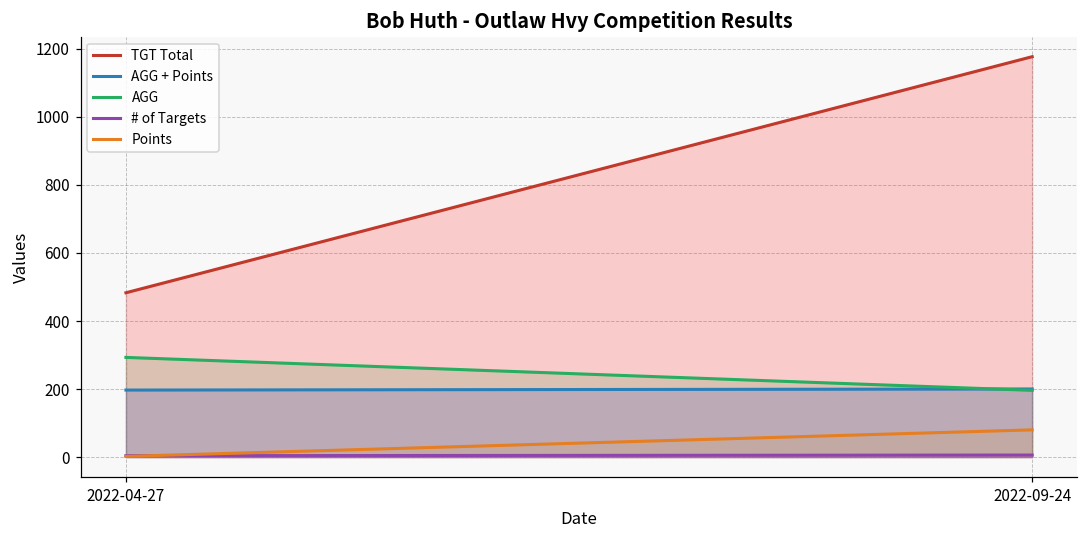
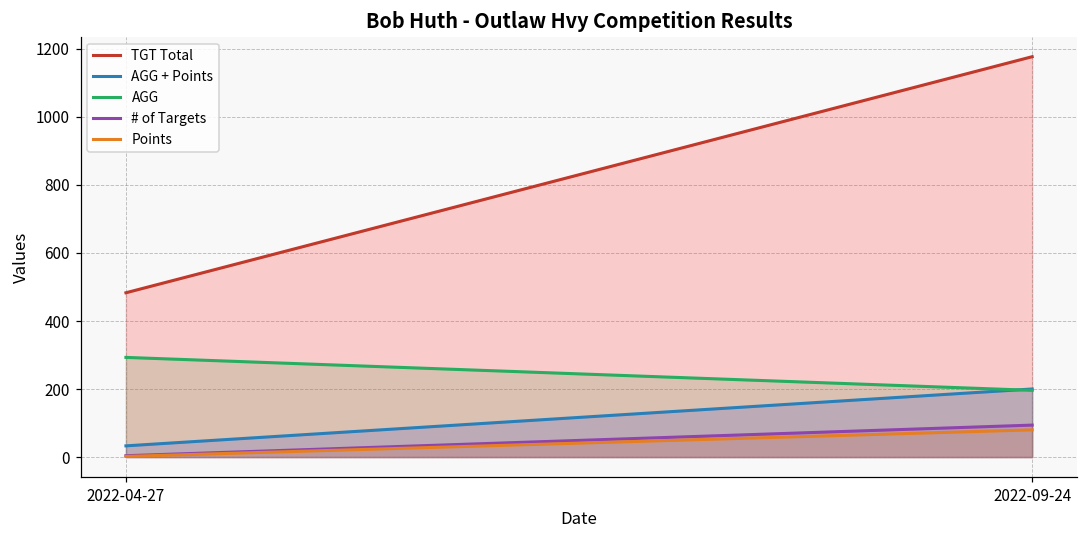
  {
    "TGT Total": {
      "2022-04-27": 480,
      "2022-09-24": 1180
    },
    "AGG + Points": {
-     "2022-04-27": 200
+     "2022-04-27": 30
    },
    "AGG": {
      "2022-04-27": 290
    },
    "# of Targets": {
-     "2022-09-24": 10
+     "2022-09-24": 90
    },
    "Points": {
      "2022-09-24": 80
    }
  }
